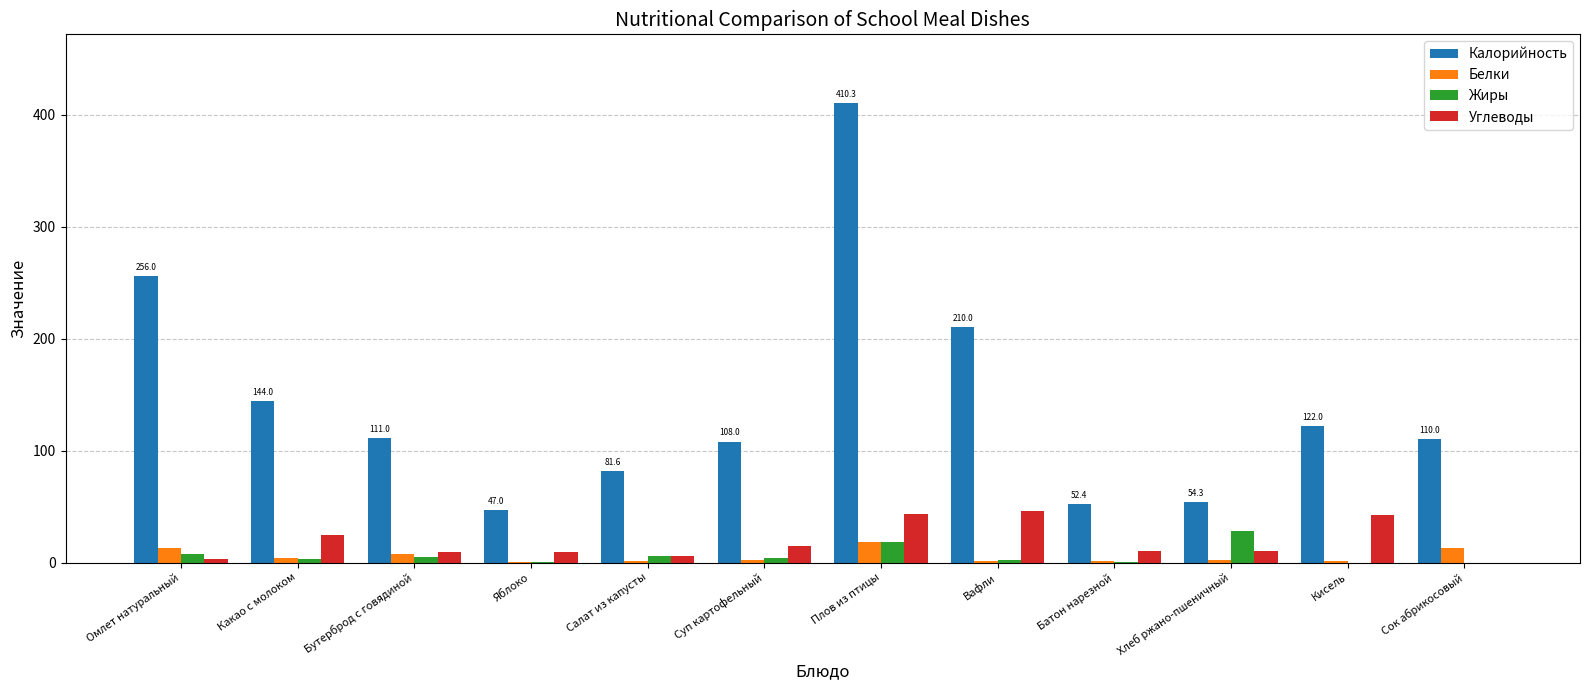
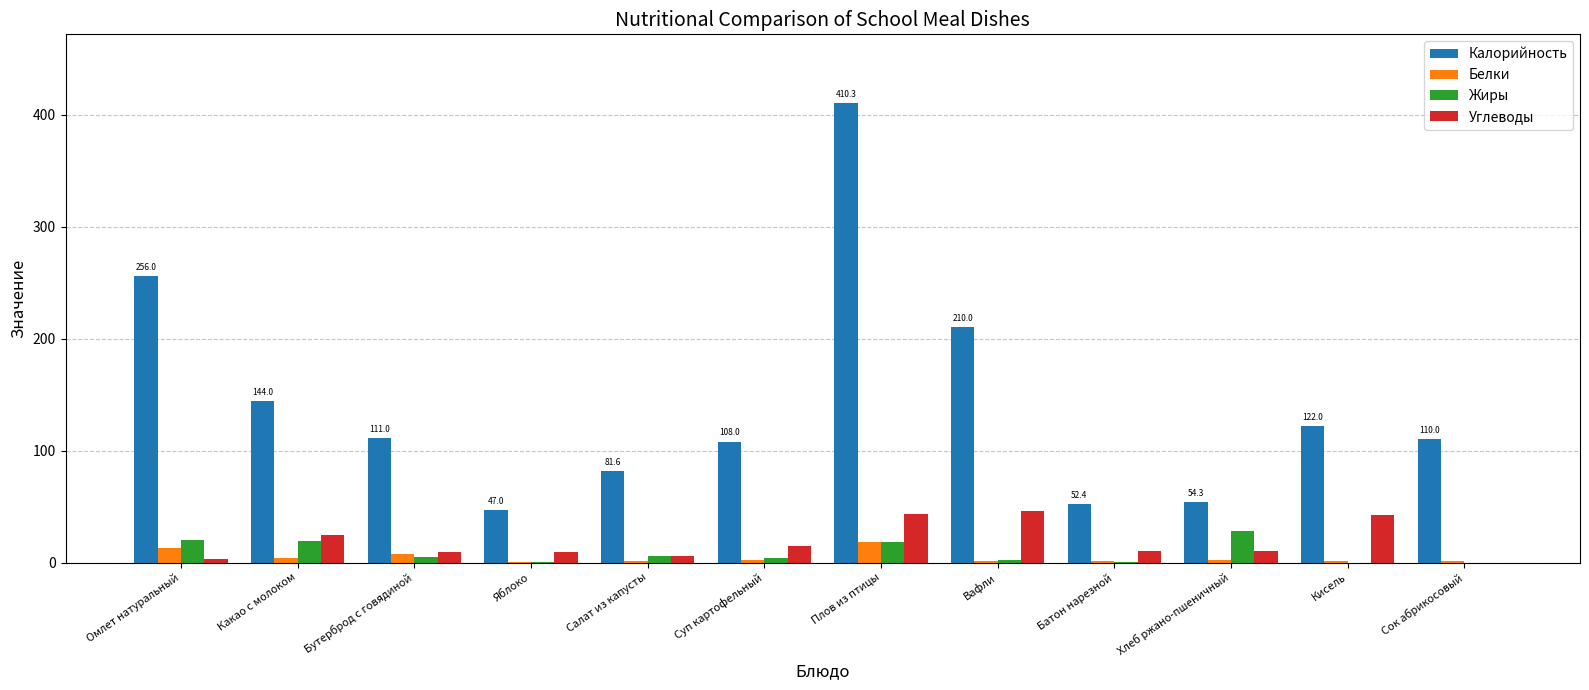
  {
    "Калорийность": {
      "Омлет натуральный": 256.0,
      "Какао с молоком": 144.0,
      "Бутерброд с говядиной": 111.0,
      "Яблоко": 47.0,
      "Салат из капусты": 81.6,
      "Суп картофельный": 108.0,
      "Плов из птицы": 410.3,
      "Вафли": 210.0,
      "Батон нарезной": 52.4,
      "Хлеб ржано-пшеничный": 54.3,
      "Кисель": 122.0,
      "Сок абрикосовый": 110.0
    },
    "Белки": {
      "Омлет натуральный": 13,
      "Какао с молоком": 4,
      "Бутерброд с говядиной": 8,
      "Суп картофельный": 2,
      "Плов из птицы": 18,
-     "Сок абрикосовый": 13
+     "Сок абрикосовый": 1
    },
    "Жиры": {
-     "Омлет натуральный": 7,
-     "Какао с молоком": 3,
+     "Омлет натуральный": 20,
+     "Какао с молоком": 20,
      "Бутерброд с говядиной": 5,
      "Салат из капусты": 6,
      "Суп картофельный": 4,
      "Плов из птицы": 18,
      "Хлеб ржано-пшеничный": 28,
      "Кисель": 0,
      "Сок абрикосовый": 0
    },
    "Углеводы": {
      "Омлет натуральный": 3,
      "Какао с молоком": 25,
      "Бутерброд с говядиной": 10,
      "Яблоко": 10,
      "Салат из капусты": 6,
      "Суп картофельный": 15,
      "Плов из птицы": 43,
      "Вафли": 46,
      "Батон нарезной": 10,
      "Хлеб ржано-пшеничный": 10,
      "Кисель": 43,
      "Сок абрикосовый": 0
    }
  }
